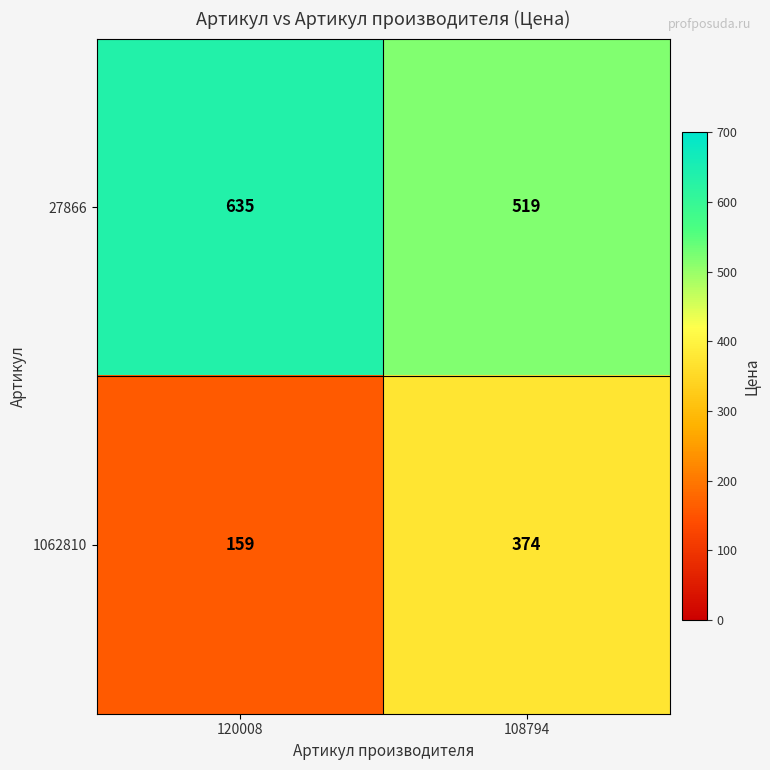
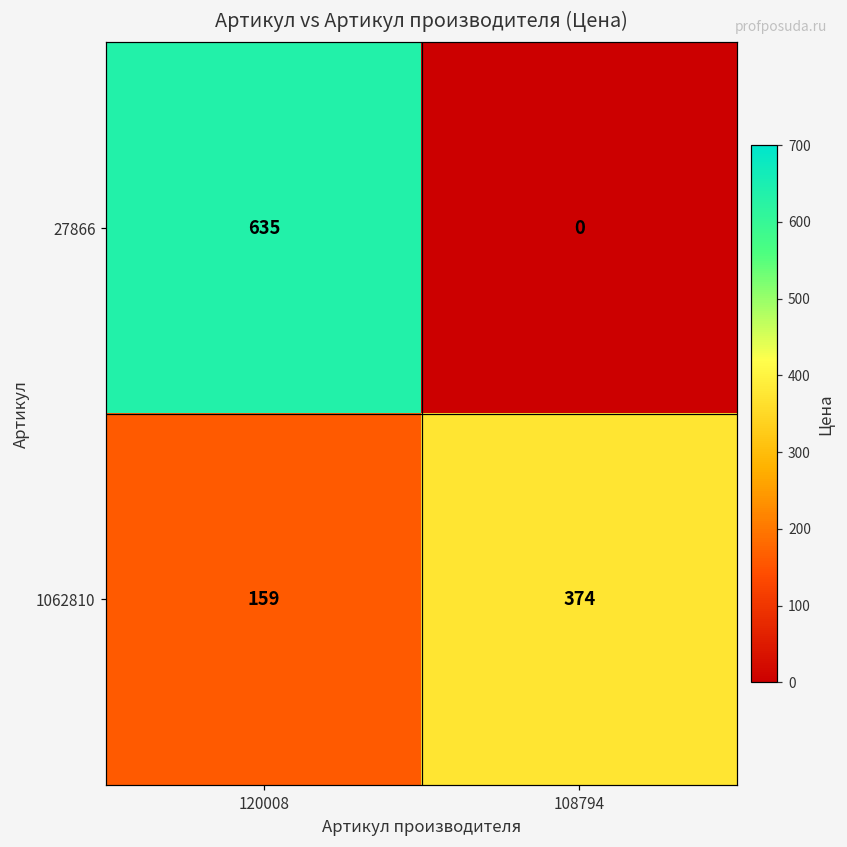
  {
    "27866": {
      "120008": 635,
-     "108794": 519
+     "108794": 0
    },
    "1062810": {
      "120008": 159,
      "108794": 374
    }
  }
